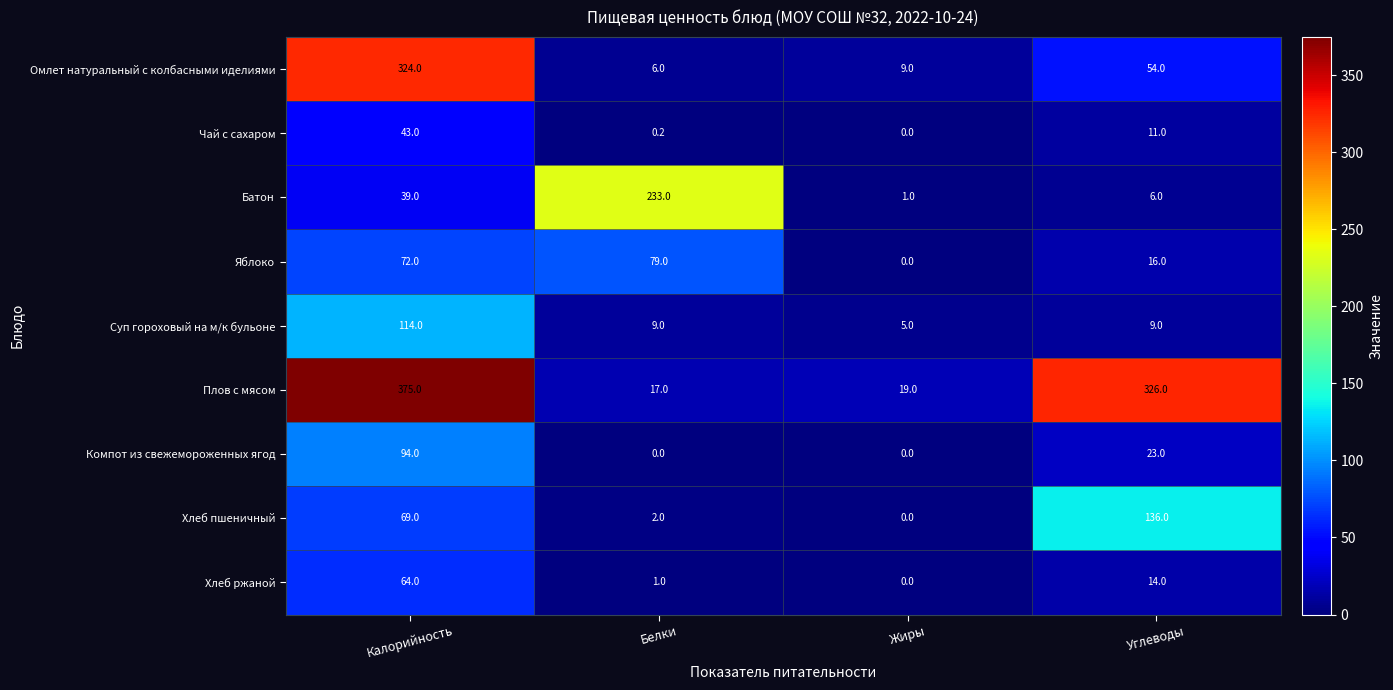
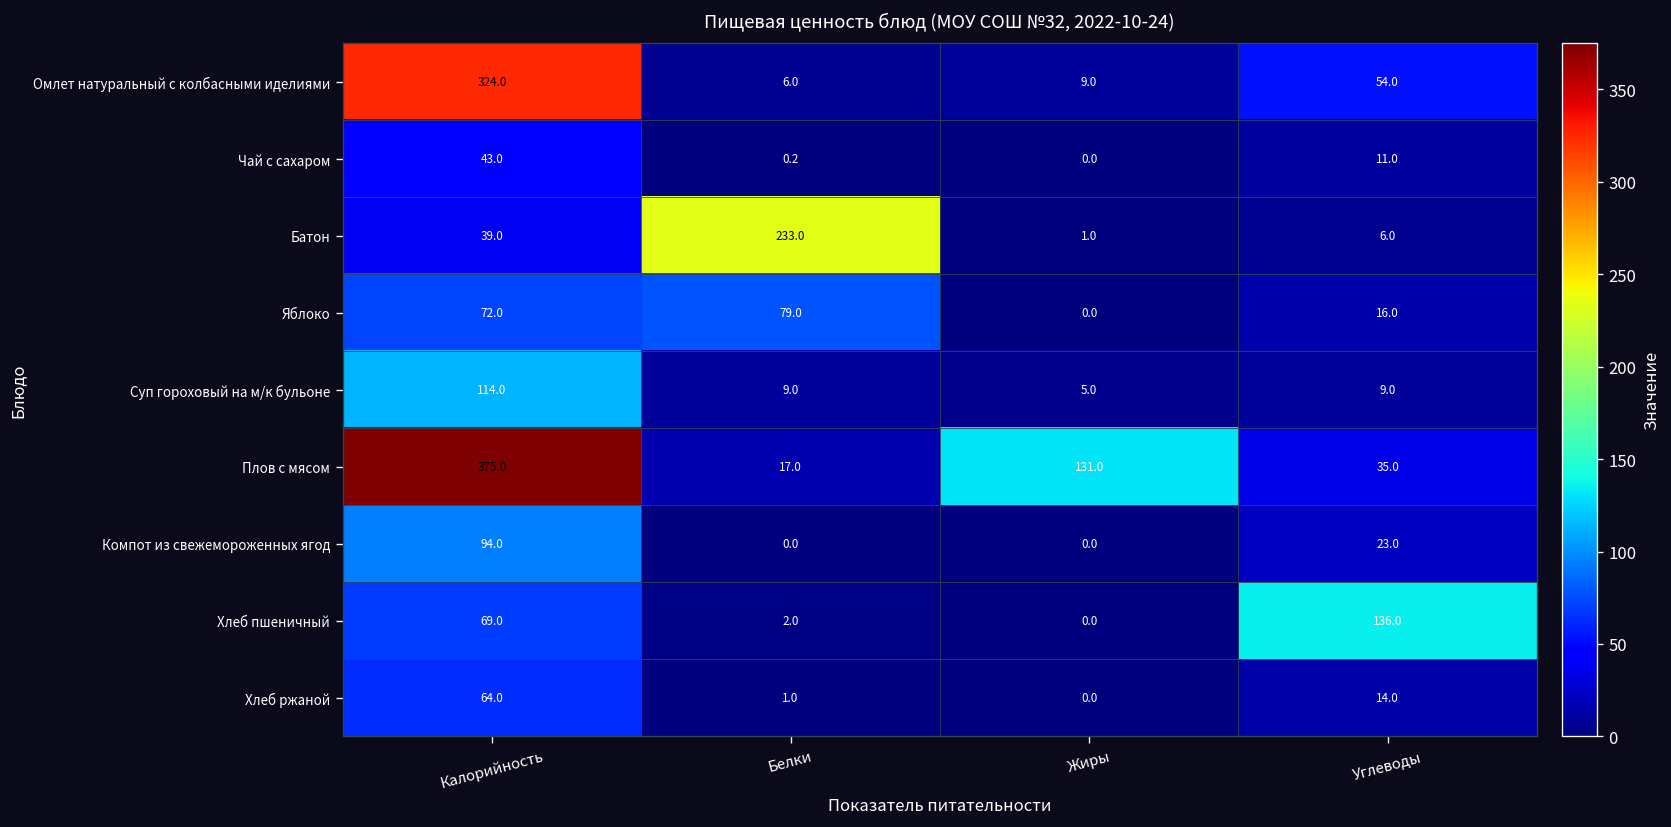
  {
    "Омлет натуральный с колбасными иделиями": {
      "Калорийность": 324.0,
      "Белки": 6.0,
      "Жиры": 9.0,
      "Углеводы": 54.0
    },
    "Чай с сахаром": {
      "Калорийность": 43.0,
      "Белки": 0.2,
      "Жиры": 0.0,
      "Углеводы": 11.0
    },
    "Батон": {
      "Калорийность": 39.0,
      "Белки": 233.0,
      "Жиры": 1.0,
      "Углеводы": 6.0
    },
    "Яблоко": {
      "Калорийность": 72.0,
      "Белки": 79.0,
      "Жиры": 0.0,
      "Углеводы": 16.0
    },
    "Суп гороховый на м/к бульоне": {
      "Калорийность": 114.0,
      "Белки": 9.0,
      "Жиры": 5.0,
      "Углеводы": 9.0
    },
    "Плов с мясом": {
      "Калорийность": 375.0,
      "Белки": 17.0,
-     "Жиры": 19.0,
-     "Углеводы": 326.0
+     "Жиры": 131.0,
+     "Углеводы": 35.0
    },
    "Компот из свежемороженных ягод": {
      "Калорийность": 94.0,
      "Белки": 0.0,
      "Жиры": 0.0,
      "Углеводы": 23.0
    },
    "Хлеб пшеничный": {
      "Калорийность": 69.0,
      "Белки": 2.0,
      "Жиры": 0.0,
      "Углеводы": 136.0
    },
    "Хлеб ржаной": {
      "Калорийность": 64.0,
      "Белки": 1.0,
      "Жиры": 0.0,
      "Углеводы": 14.0
    }
  }
